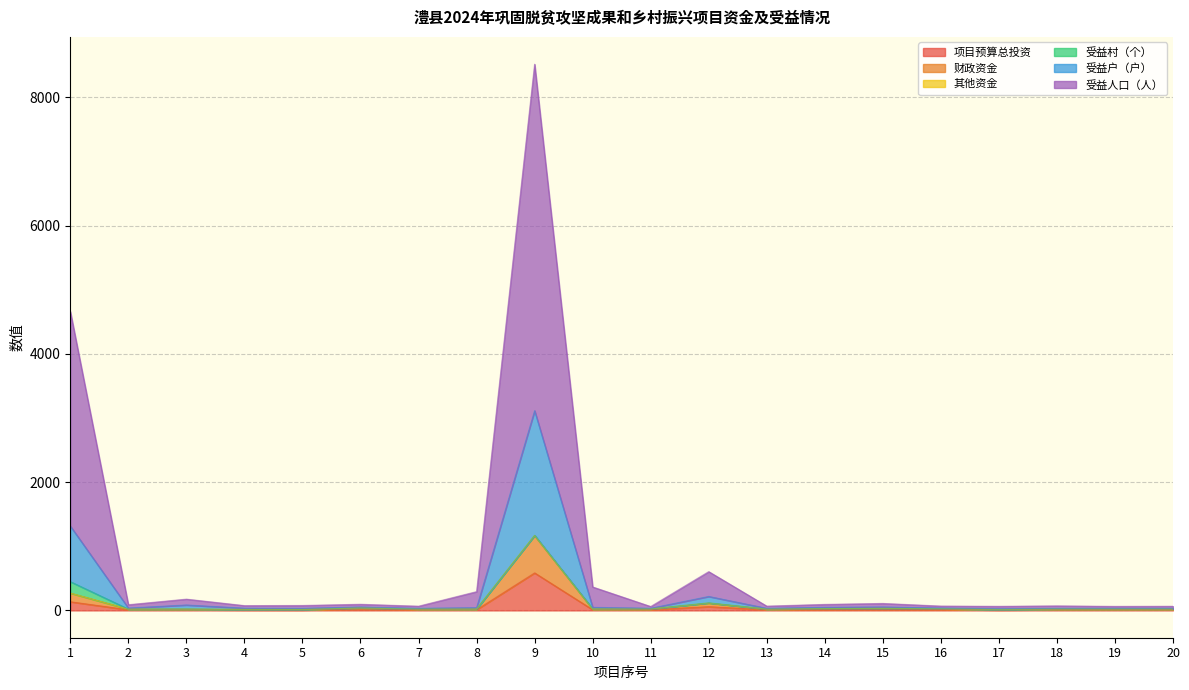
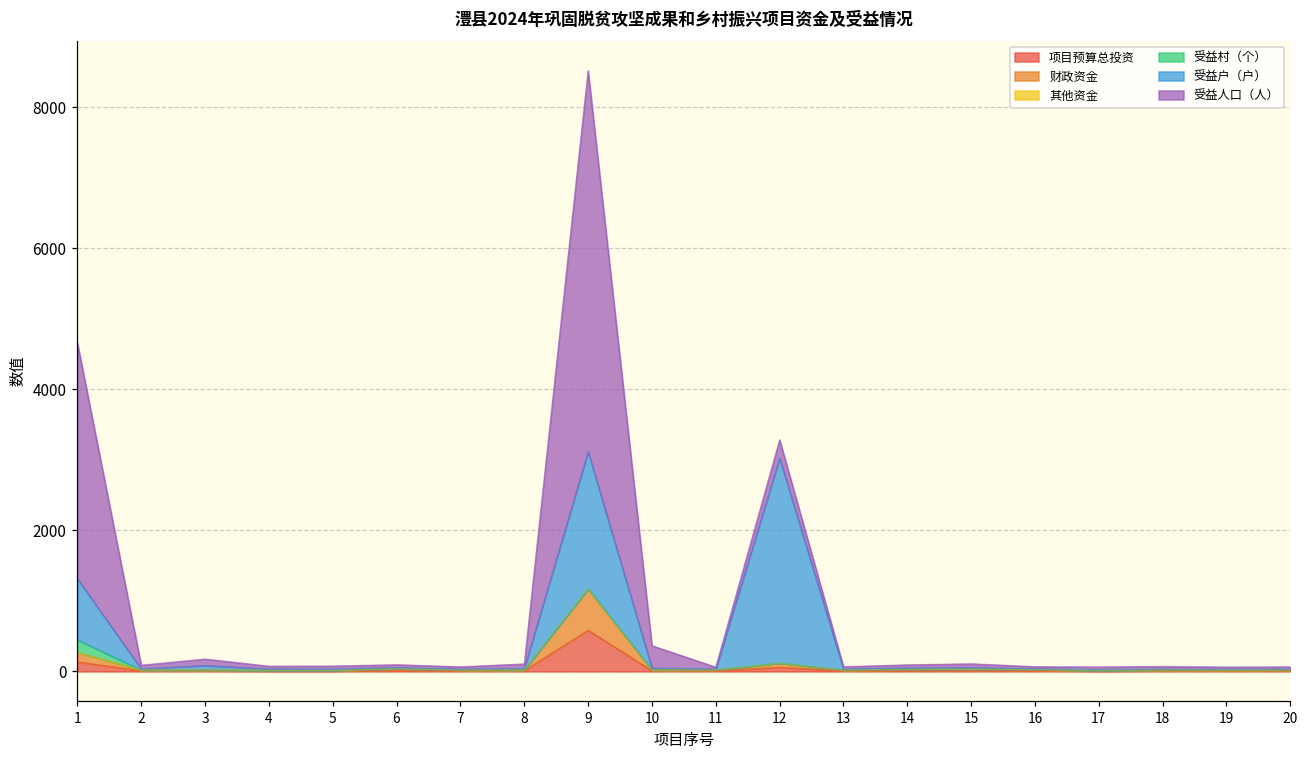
  {
    "受益村（个）": {
      "1": 200
    },
    "受益户（户）": {
      "1": 900,
      "3": 100,
      "9": 1900,
-     "12": 100
+     "12": 2900
    },
    "受益人口（人）": {
      "1": 3300,
      "2": 100,
      "3": 100,
      "4": 0,
      "5": 0,
      "6": 0,
-     "8": 300,
+     "8": 100,
      "9": 5400,
      "10": 300,
-     "12": 400,
+     "12": 300,
      "14": 0,
      "15": 100
    }
  }
